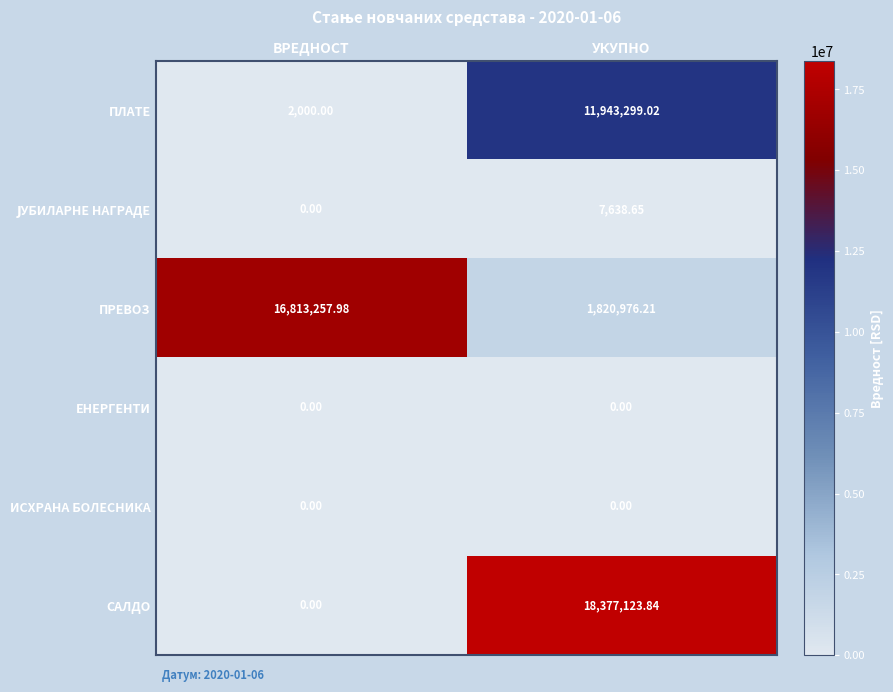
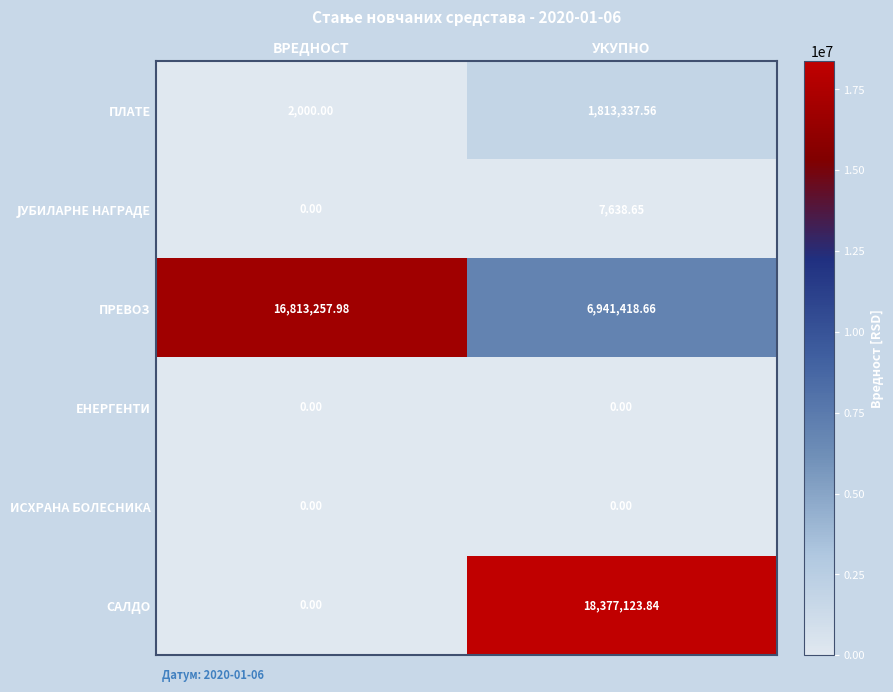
  {
    "ПЛАТЕ": {
-     "УКУПНО": "11,943,299.02"
+     "УКУПНО": "1,813,337.56"
    },
    "ПРЕВОЗ": {
      "ВРЕДНОСТ": "16,813,257.98",
-     "УКУПНО": "1,820,976.21"
+     "УКУПНО": "6,941,418.66"
    },
    "САЛДО": {
      "УКУПНО": "18,377,123.84"
    }
  }
